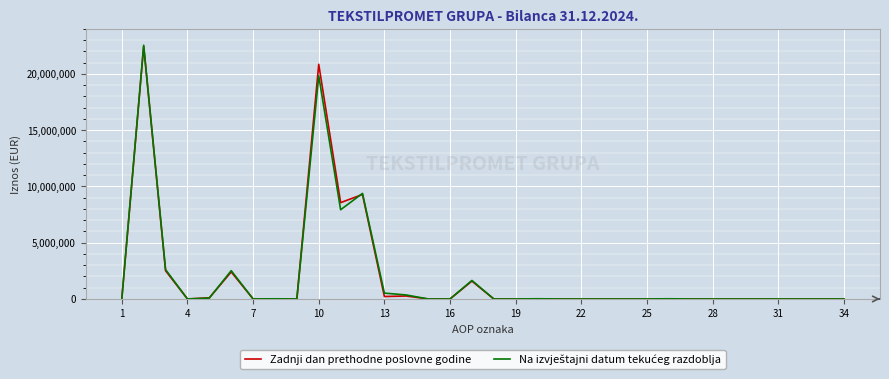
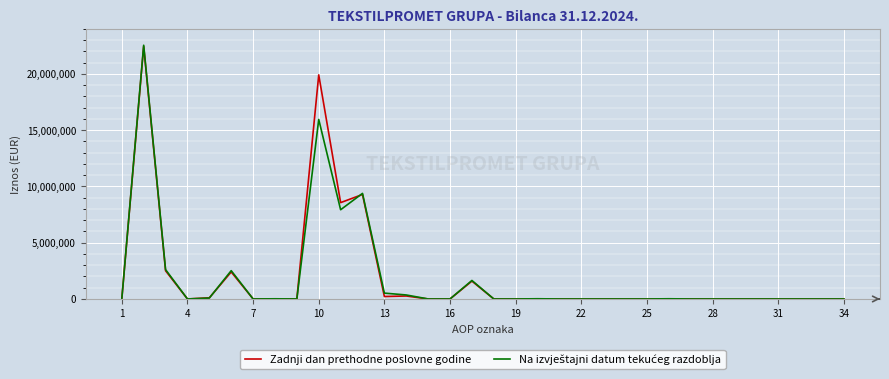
  {
    "Zadnji dan prethodne poslovne godine": {
-     "10": "20,900,000",
+     "10": "19,900,000",
      "13": "200,000"
    },
    "Na izvještajni datum tekućeg razdoblja": {
-     "10": "19,800,000",
+     "10": "16,000,000",
      "13": "500,000"
    }
  }
